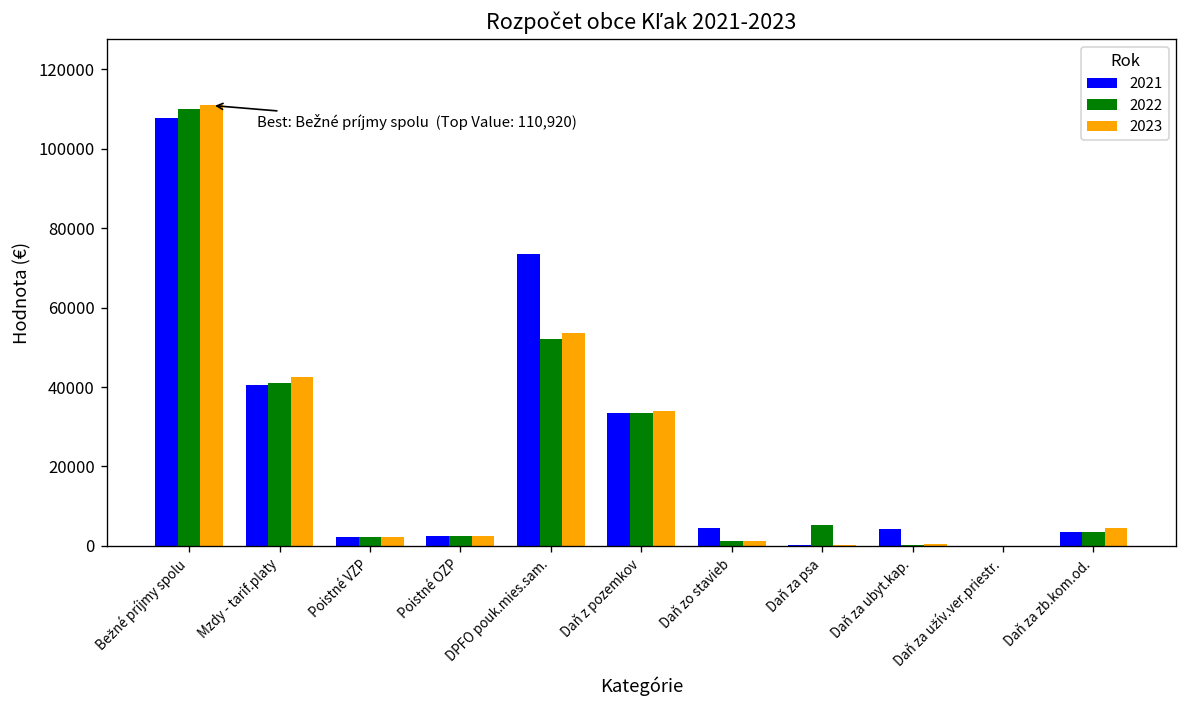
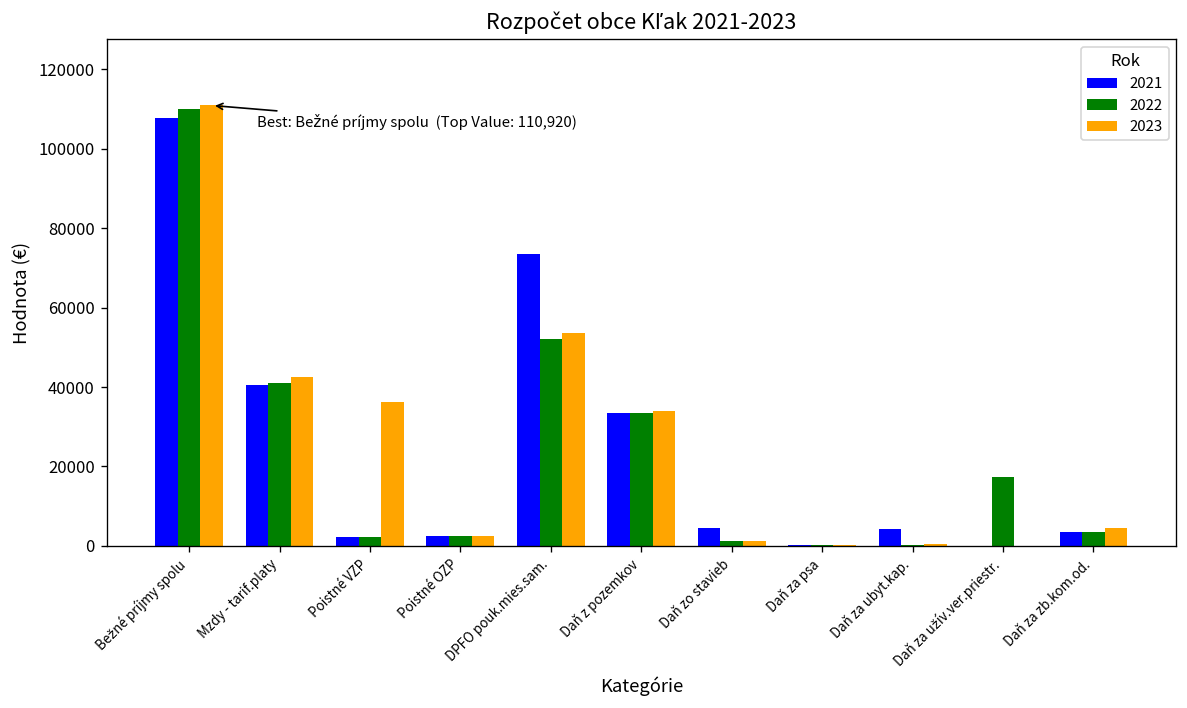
  {
    "2021": {
      "Bežné príjmy spolu": 108000,
      "Mzdy - tarif.platy": 41000,
      "Poistné VZP": 2000,
      "Poistné OZP": 2000,
      "DPFO pouk.mies.sam.": 73000,
      "Daň z pozemkov": 34000,
      "Daň zo stavieb": 4000,
      "Daň za ubyt.kap.": 4000,
      "Daň za zb.kom.od.": 4000
    },
    "2022": {
      "Bežné príjmy spolu": 110000,
      "Mzdy - tarif.platy": 41000,
      "Poistné VZP": 2000,
      "Poistné OZP": 2000,
      "DPFO pouk.mies.sam.": 52000,
      "Daň z pozemkov": 34000,
      "Daň zo stavieb": 1000,
-     "Daň za psa": 5000,
-     "Daň za užív.ver.priestr.": 0,
+     "Daň za psa": 0,
+     "Daň za užív.ver.priestr.": 17000,
      "Daň za zb.kom.od.": 4000
    },
    "2023": {
      "Mzdy - tarif.platy": 43000,
-     "Poistné VZP": 2000,
+     "Poistné VZP": 36000,
      "Poistné OZP": 2000,
      "DPFO pouk.mies.sam.": 54000,
      "Daň z pozemkov": 34000,
      "Daň zo stavieb": 1000,
      "Daň za zb.kom.od.": 5000
    }
  }
